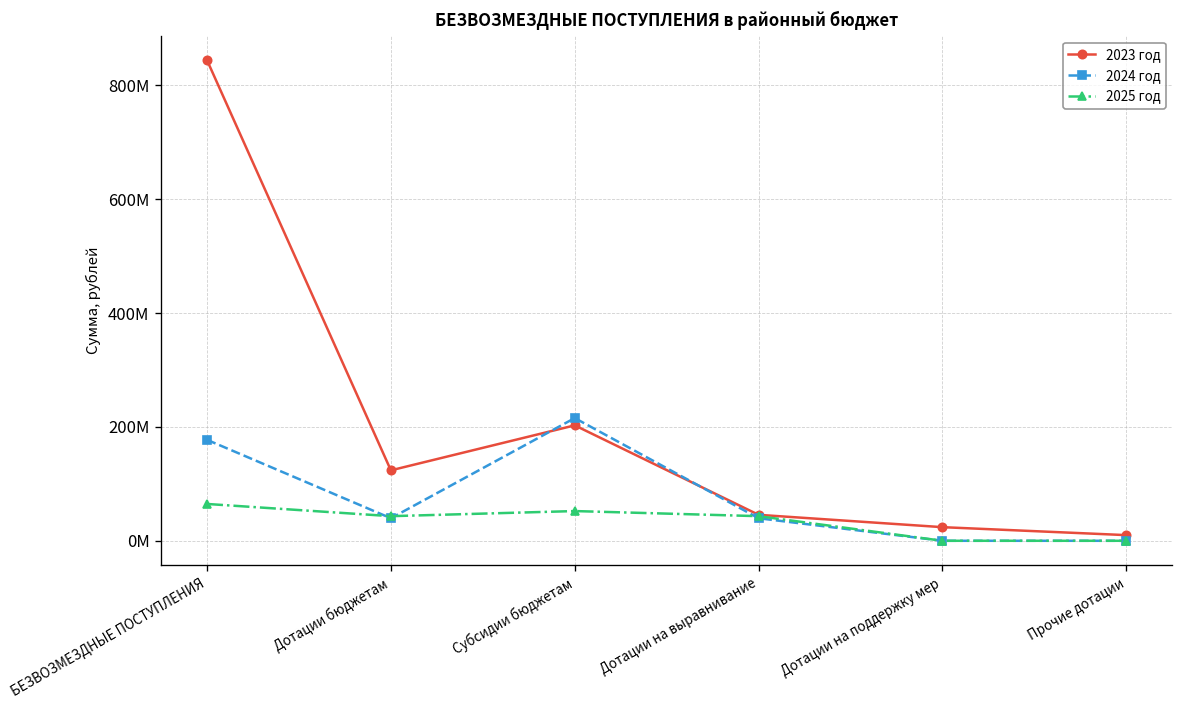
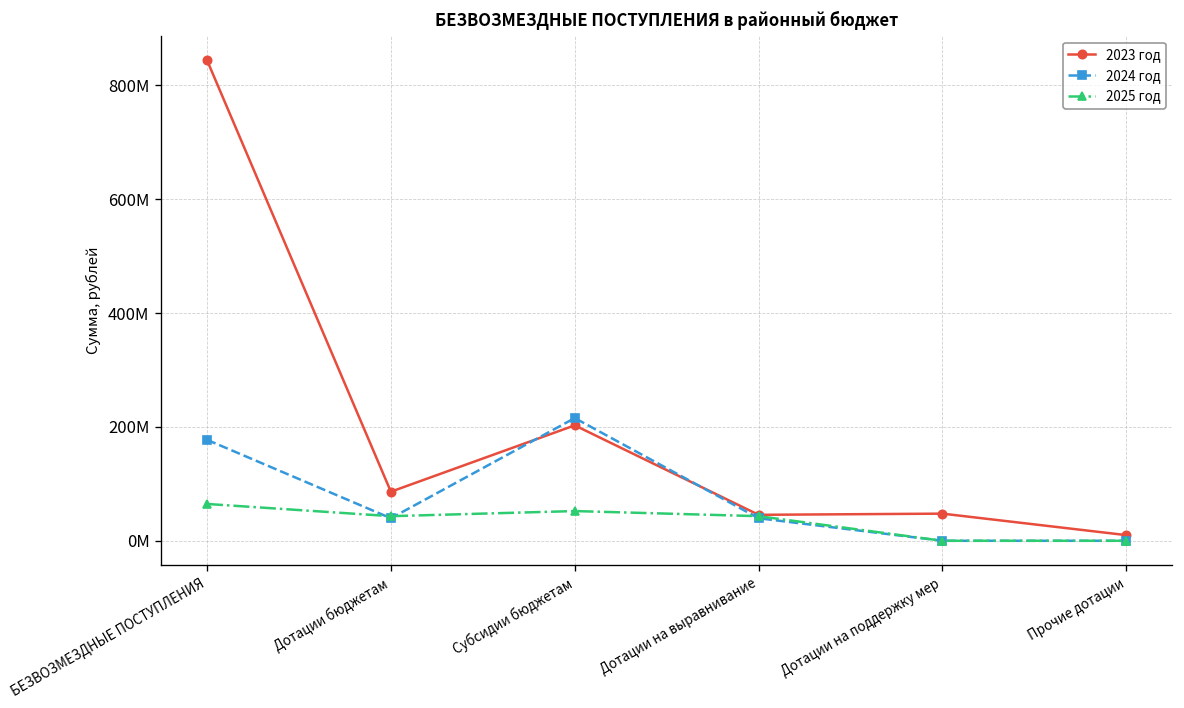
  {
    "2023 год": {
      "БЕЗВОЗМЕЗДНЫЕ ПОСТУПЛЕНИЯ": 840000000,
-     "Дотации бюджетам": 120000000,
+     "Дотации бюджетам": 90000000,
      "Субсидии бюджетам": 200000000,
-     "Дотации на поддержку мер": 20000000,
+     "Дотации на поддержку мер": 50000000,
      "Прочие дотации": 10000000
    },
    "2024 год": {
      "БЕЗВОЗМЕЗДНЫЕ ПОСТУПЛЕНИЯ": 180000000,
      "Субсидии бюджетам": 220000000
    },
    "2025 год": {
      "БЕЗВОЗМЕЗДНЫЕ ПОСТУПЛЕНИЯ": 60000000,
      "Субсидии бюджетам": 50000000
    }
  }
